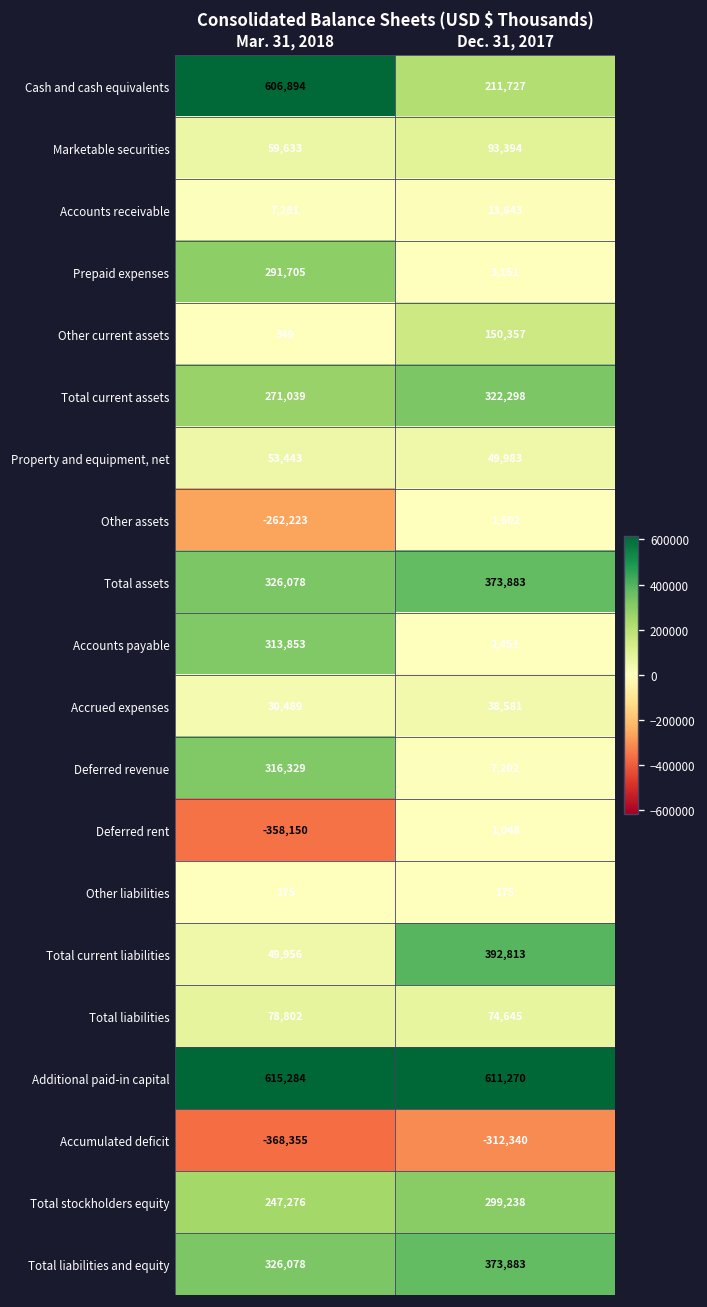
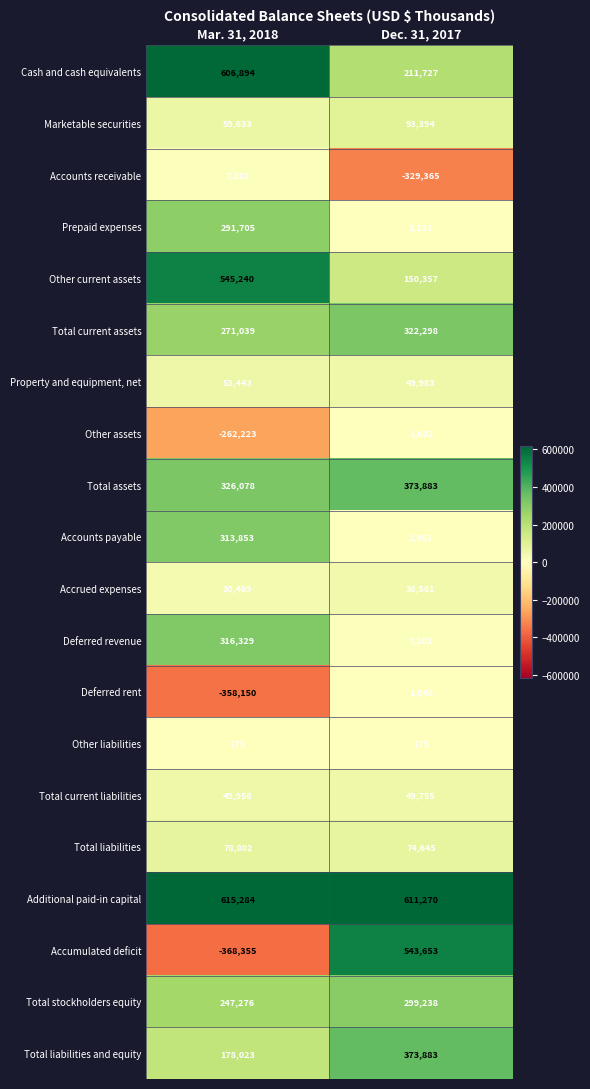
  {
    "Cash and cash equivalents": {
      "Mar. 31, 2018": "606,894",
      "Dec. 31, 2017": "211,727"
    },
    "Marketable securities": {
      "Mar. 31, 2018": "59,633",
      "Dec. 31, 2017": "93,394"
    },
    "Accounts receivable": {
      "Mar. 31, 2018": "7,281",
-     "Dec. 31, 2017": "13,643"
+     "Dec. 31, 2017": "-329,365"
    },
    "Prepaid expenses": {
      "Mar. 31, 2018": "291,705",
      "Dec. 31, 2017": "3,151"
    },
    "Other current assets": {
-     "Mar. 31, 2018": "349",
+     "Mar. 31, 2018": "545,240",
      "Dec. 31, 2017": "150,357"
    },
    "Total current assets": {
      "Mar. 31, 2018": "271,039",
      "Dec. 31, 2017": "322,298"
    },
    "Property and equipment, net": {
      "Mar. 31, 2018": "53,443",
      "Dec. 31, 2017": "49,983"
    },
    "Other assets": {
      "Mar. 31, 2018": "-262,223",
      "Dec. 31, 2017": "1,602"
    },
    "Total assets": {
      "Mar. 31, 2018": "326,078",
      "Dec. 31, 2017": "373,883"
    },
    "Accounts payable": {
      "Mar. 31, 2018": "313,853",
      "Dec. 31, 2017": "2,451"
    },
    "Accrued expenses": {
      "Mar. 31, 2018": "30,489",
      "Dec. 31, 2017": "38,581"
    },
    "Deferred revenue": {
      "Mar. 31, 2018": "316,329",
      "Dec. 31, 2017": "7,202"
    },
    "Deferred rent": {
      "Mar. 31, 2018": "-358,150",
      "Dec. 31, 2017": "1,048"
    },
    "Other liabilities": {
      "Mar. 31, 2018": "175",
      "Dec. 31, 2017": "175"
    },
    "Total current liabilities": {
      "Mar. 31, 2018": "49,956",
-     "Dec. 31, 2017": "392,813"
+     "Dec. 31, 2017": "49,755"
    },
    "Total liabilities": {
      "Mar. 31, 2018": "78,802",
      "Dec. 31, 2017": "74,645"
    },
    "Additional paid-in capital": {
      "Mar. 31, 2018": "615,284",
      "Dec. 31, 2017": "611,270"
    },
    "Accumulated deficit": {
      "Mar. 31, 2018": "-368,355",
-     "Dec. 31, 2017": "-312,340"
+     "Dec. 31, 2017": "543,653"
    },
    "Total stockholders equity": {
      "Mar. 31, 2018": "247,276",
      "Dec. 31, 2017": "299,238"
    },
    "Total liabilities and equity": {
-     "Mar. 31, 2018": "326,078",
+     "Mar. 31, 2018": "178,023",
      "Dec. 31, 2017": "373,883"
    }
  }
